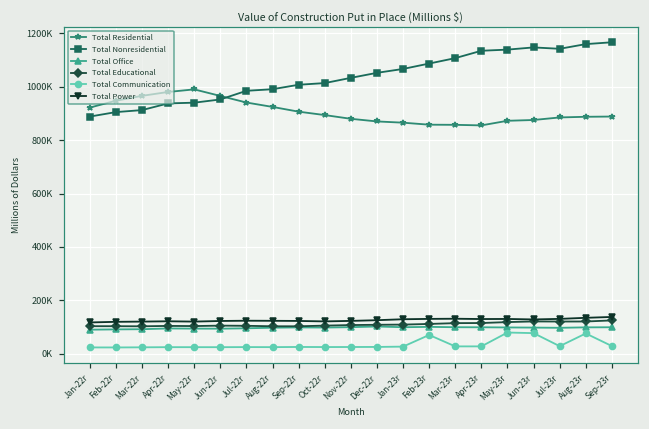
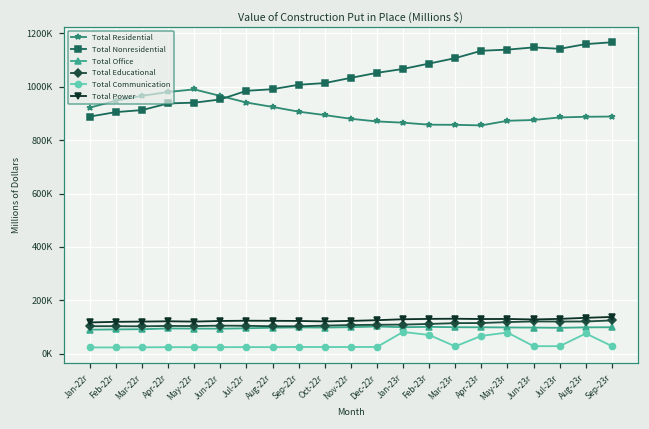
  {
    "Total Communication": {
      "Jan-22r": 20000,
      "Feb-22r": 20000,
      "Mar-22r": 20000,
      "Apr-22r": 20000,
      "May-22r": 20000,
      "Jun-22r": 20000,
      "Jul-22r": 20000,
      "Aug-22r": 20000,
      "Sep-22r": 30000,
      "Oct-22r": 20000,
      "Nov-22r": 20000,
      "Dec-22r": 30000,
-     "Jan-23r": 30000,
+     "Jan-23r": 80000,
      "Feb-23r": 70000,
      "Mar-23r": 30000,
-     "Apr-23r": 30000,
+     "Apr-23r": 70000,
      "May-23r": 80000,
-     "Jun-23r": 80000,
+     "Jun-23r": 30000,
      "Jul-23r": 30000,
      "Aug-23r": 80000,
      "Sep-23r": 30000
    }
  }
